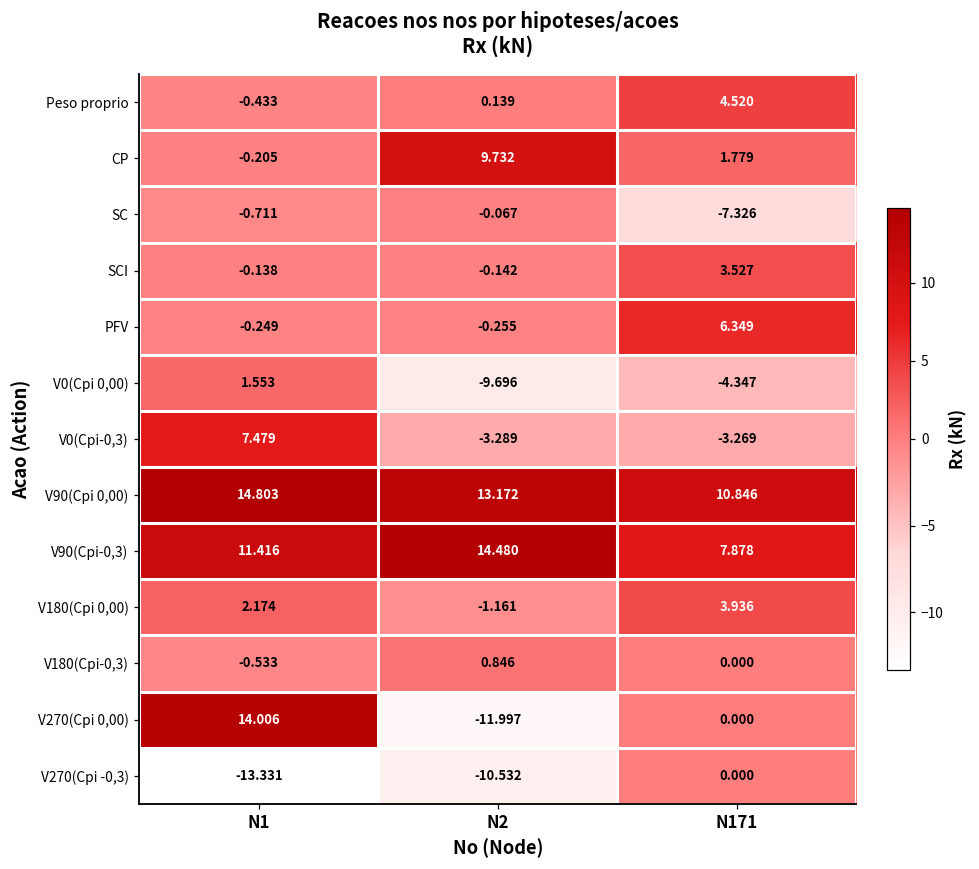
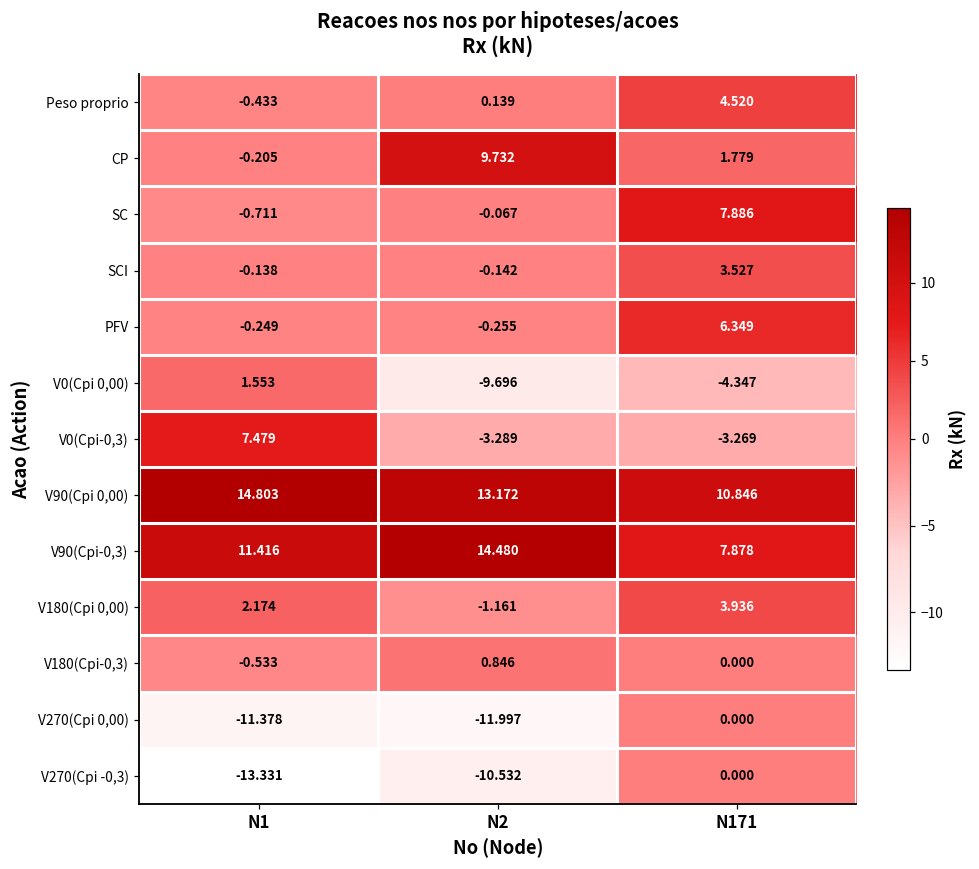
  {
    "Peso proprio": {
      "N1": -0.433,
      "N2": 0.139,
      "N171": 4.520
    },
    "CP": {
      "N1": -0.205,
      "N2": 9.732,
      "N171": 1.779
    },
    "SC": {
      "N1": -0.711,
      "N2": -0.067,
-     "N171": -7.326
+     "N171": 7.886
    },
    "SCI": {
      "N1": -0.138,
      "N2": -0.142,
      "N171": 3.527
    },
    "PFV": {
      "N1": -0.249,
      "N2": -0.255,
      "N171": 6.349
    },
    "V0(Cpi 0,00)": {
      "N1": 1.553,
      "N2": -9.696,
      "N171": -4.347
    },
    "V0(Cpi-0,3)": {
      "N1": 7.479,
      "N2": -3.289,
      "N171": -3.269
    },
    "V90(Cpi 0,00)": {
      "N1": 14.803,
      "N2": 13.172,
      "N171": 10.846
    },
    "V90(Cpi-0,3)": {
      "N1": 11.416,
      "N2": 14.480,
      "N171": 7.878
    },
    "V180(Cpi 0,00)": {
      "N1": 2.174,
      "N2": -1.161,
      "N171": 3.936
    },
    "V180(Cpi-0,3)": {
      "N1": -0.533,
      "N2": 0.846,
      "N171": 0.000
    },
    "V270(Cpi 0,00)": {
-     "N1": 14.006,
+     "N1": -11.378,
      "N2": -11.997,
      "N171": 0.000
    },
    "V270(Cpi -0,3)": {
      "N1": -13.331,
      "N2": -10.532,
      "N171": 0.000
    }
  }
